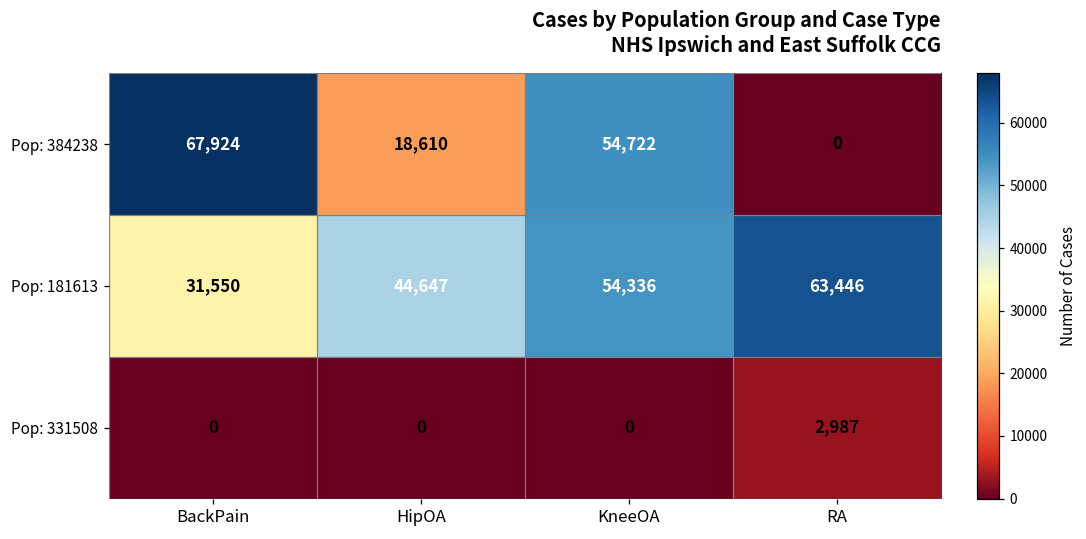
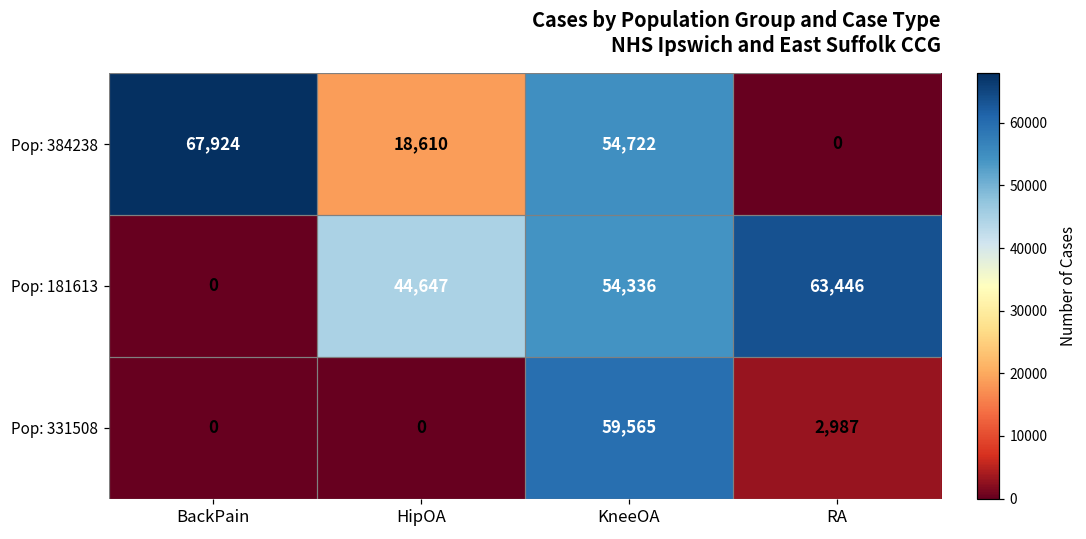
  {
    "Pop: 384238": {
      "BackPain": "67,924",
      "HipOA": "18,610",
      "KneeOA": "54,722",
      "RA": "0"
    },
    "Pop: 181613": {
-     "BackPain": "31,550",
+     "BackPain": "0",
      "HipOA": "44,647",
      "KneeOA": "54,336",
      "RA": "63,446"
    },
    "Pop: 331508": {
      "BackPain": "0",
      "HipOA": "0",
-     "KneeOA": "0",
+     "KneeOA": "59,565",
      "RA": "2,987"
    }
  }
